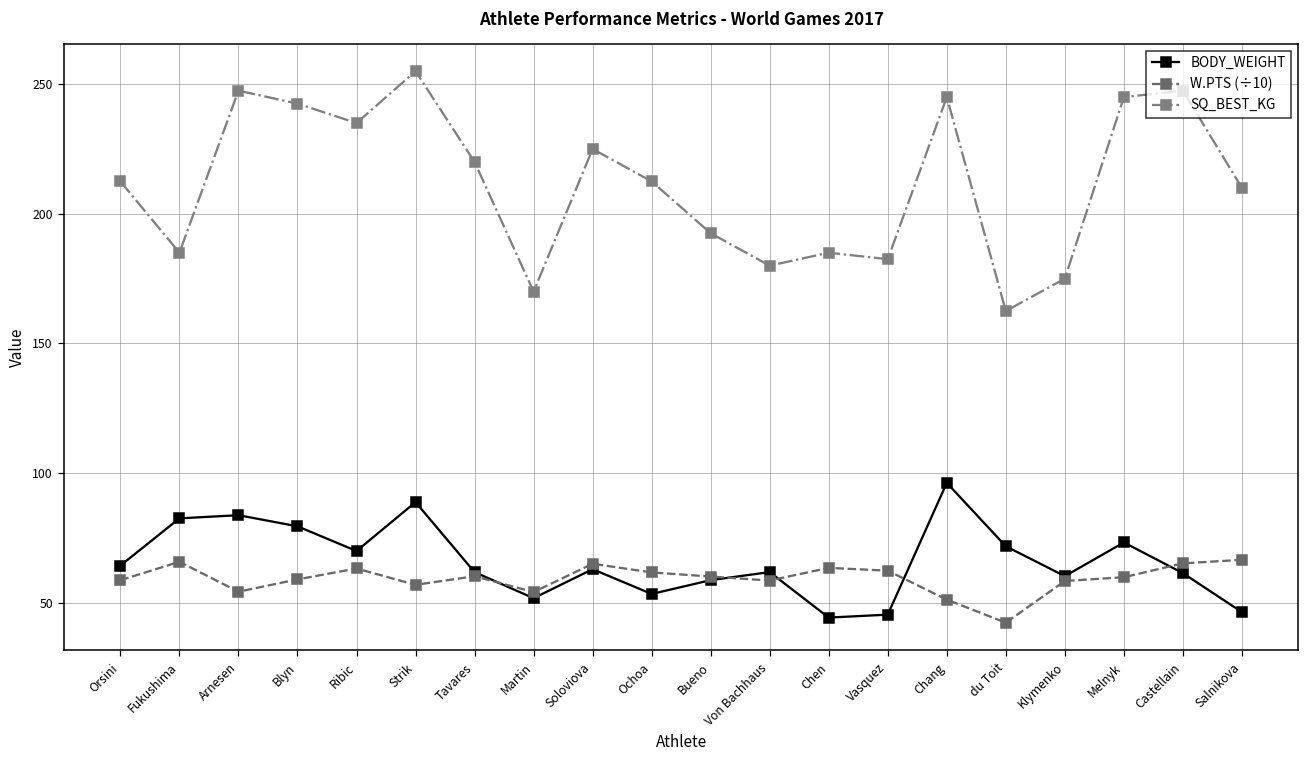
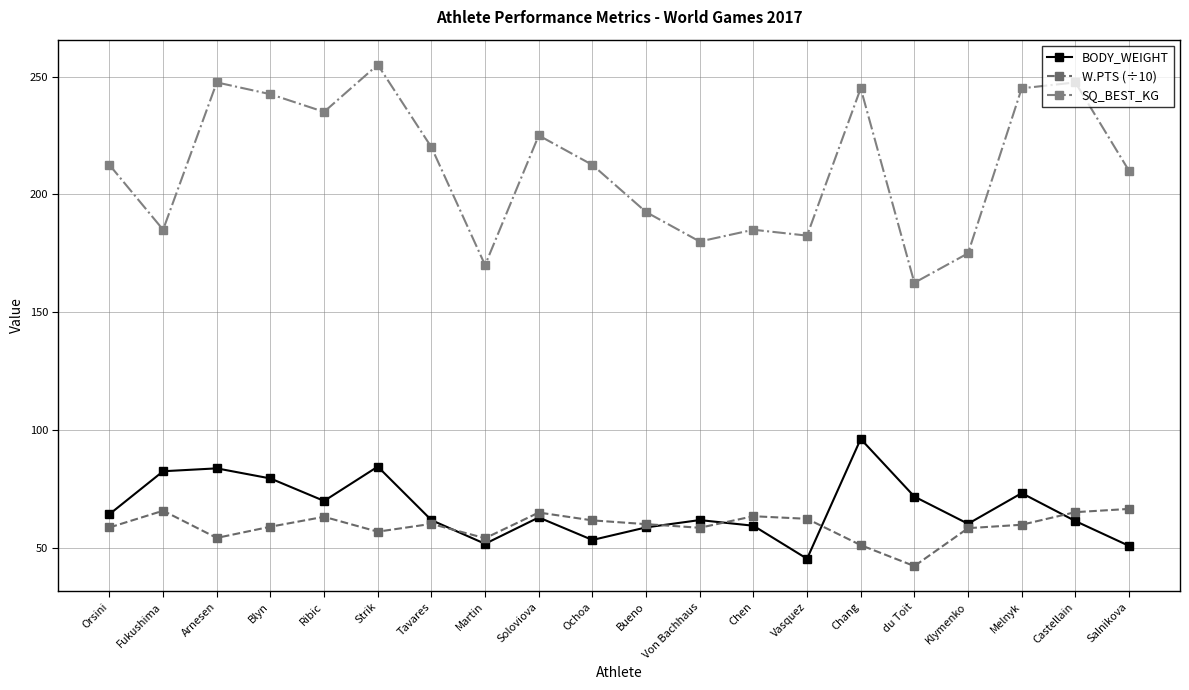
  {
    "BODY_WEIGHT": {
      "Orsini": 64,
      "Fukushima": 83,
      "Arnesen": 84,
      "Blyn": 79,
      "Ribic": 70,
-     "Strik": 89,
+     "Strik": 85,
      "Tavares": 62,
      "Martin": 52,
      "Soloviova": 63,
      "Ochoa": 53,
      "Bueno": 59,
      "Von Bachhaus": 62,
-     "Chen": 44,
+     "Chen": 59,
      "Vasquez": 45,
      "Chang": 96,
      "du Toit": 72,
      "Klymenko": 60,
      "Melnyk": 73,
      "Castellain": 61,
-     "Salnikova": 46
+     "Salnikova": 51
    }
  }
